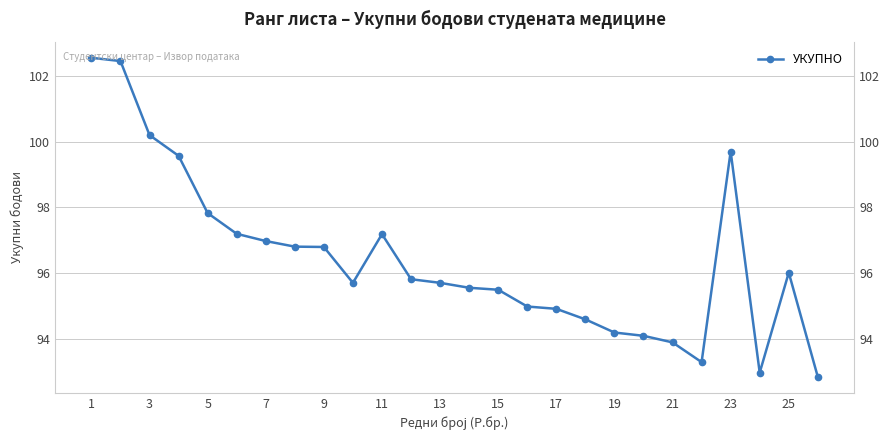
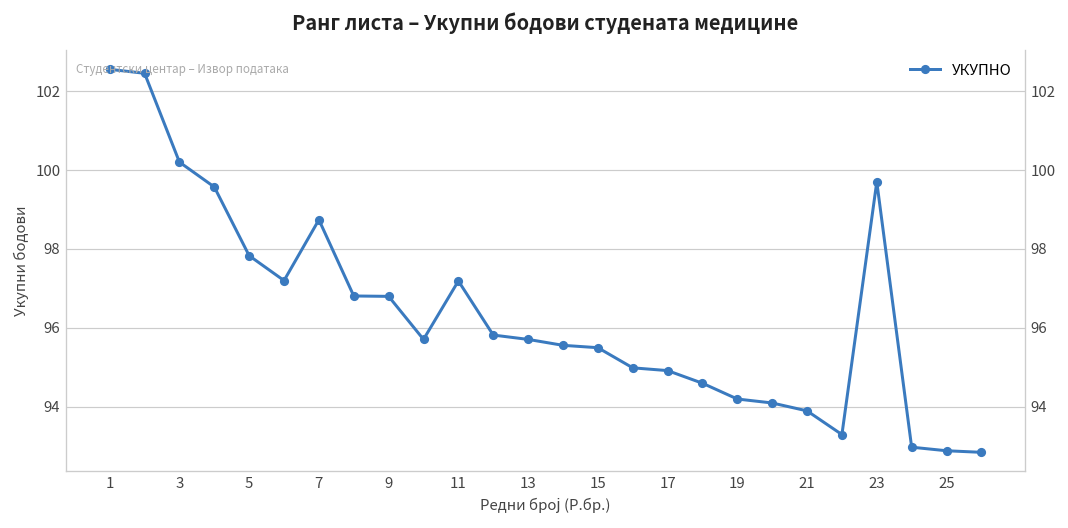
  {
    "1": 102.6,
    "3": 100.2,
    "5": 97.8,
-   "7": 97.0,
+   "7": 98.7,
    "9": 96.8,
    "11": 97.2,
    "13": 95.7,
    "15": 95.5,
    "17": 94.9,
    "19": 94.2,
    "21": 93.9,
    "23": 99.7,
-   "25": 96.0
+   "25": 92.9
  }
